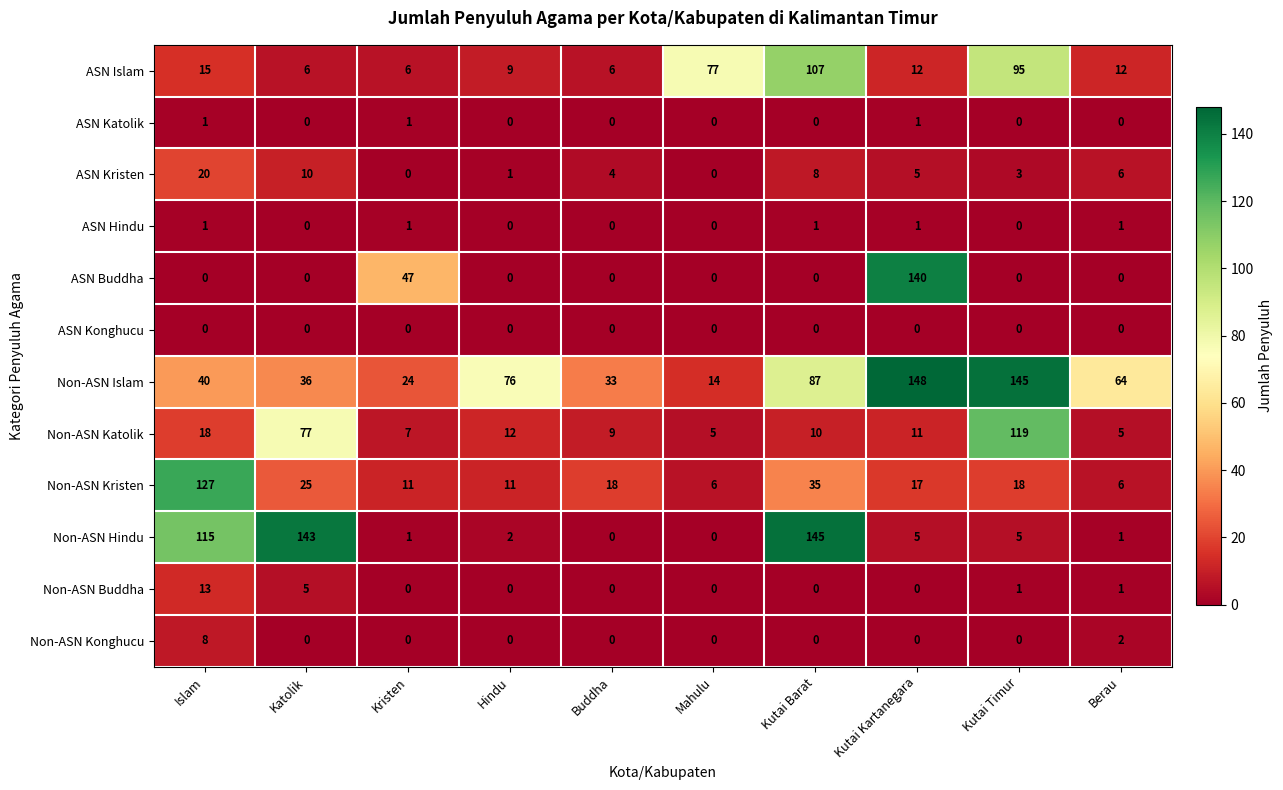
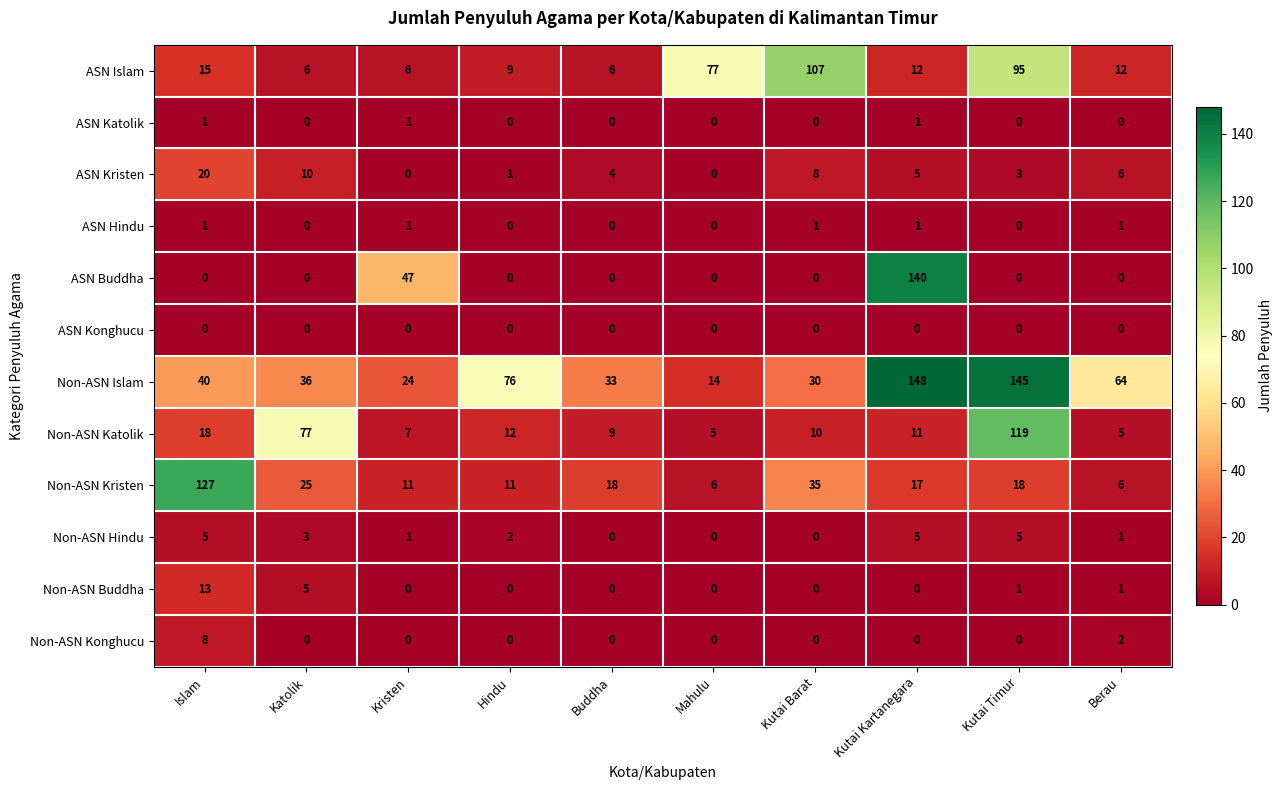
  {
    "ASN Islam": {
      "Islam": 15,
      "Katolik": 6,
      "Kristen": 6,
      "Hindu": 9,
      "Buddha": 6,
      "Mahulu": 77,
      "Kutai Barat": 107,
      "Kutai Kartanegara": 12,
      "Kutai Timur": 95,
      "Berau": 12
    },
    "ASN Katolik": {
      "Islam": 1,
      "Katolik": 0,
      "Kristen": 1,
      "Hindu": 0,
      "Buddha": 0,
      "Mahulu": 0,
      "Kutai Barat": 0,
      "Kutai Kartanegara": 1,
      "Kutai Timur": 0,
      "Berau": 0
    },
    "ASN Kristen": {
      "Islam": 20,
      "Katolik": 10,
      "Kristen": 0,
      "Hindu": 1,
      "Buddha": 4,
      "Mahulu": 0,
      "Kutai Barat": 8,
      "Kutai Kartanegara": 5,
      "Kutai Timur": 3,
      "Berau": 6
    },
    "ASN Hindu": {
      "Islam": 1,
      "Katolik": 0,
      "Kristen": 1,
      "Hindu": 0,
      "Buddha": 0,
      "Mahulu": 0,
      "Kutai Barat": 1,
      "Kutai Kartanegara": 1,
      "Kutai Timur": 0,
      "Berau": 1
    },
    "ASN Buddha": {
      "Islam": 0,
      "Katolik": 0,
      "Kristen": 47,
      "Hindu": 0,
      "Buddha": 0,
      "Mahulu": 0,
      "Kutai Barat": 0,
      "Kutai Kartanegara": 140,
      "Kutai Timur": 0,
      "Berau": 0
    },
    "ASN Konghucu": {
      "Islam": 0,
      "Katolik": 0,
      "Kristen": 0,
      "Hindu": 0,
      "Buddha": 0,
      "Mahulu": 0,
      "Kutai Barat": 0,
      "Kutai Kartanegara": 0,
      "Kutai Timur": 0,
      "Berau": 0
    },
    "Non-ASN Islam": {
      "Islam": 40,
      "Katolik": 36,
      "Kristen": 24,
      "Hindu": 76,
      "Buddha": 33,
      "Mahulu": 14,
-     "Kutai Barat": 87,
+     "Kutai Barat": 30,
      "Kutai Kartanegara": 148,
      "Kutai Timur": 145,
      "Berau": 64
    },
    "Non-ASN Katolik": {
      "Islam": 18,
      "Katolik": 77,
      "Kristen": 7,
      "Hindu": 12,
      "Buddha": 9,
      "Mahulu": 5,
      "Kutai Barat": 10,
      "Kutai Kartanegara": 11,
      "Kutai Timur": 119,
      "Berau": 5
    },
    "Non-ASN Kristen": {
      "Islam": 127,
      "Katolik": 25,
      "Kristen": 11,
      "Hindu": 11,
      "Buddha": 18,
      "Mahulu": 6,
      "Kutai Barat": 35,
      "Kutai Kartanegara": 17,
      "Kutai Timur": 18,
      "Berau": 6
    },
    "Non-ASN Hindu": {
-     "Islam": 115,
-     "Katolik": 143,
+     "Islam": 5,
+     "Katolik": 3,
      "Kristen": 1,
      "Hindu": 2,
      "Buddha": 0,
      "Mahulu": 0,
-     "Kutai Barat": 145,
+     "Kutai Barat": 0,
      "Kutai Kartanegara": 5,
      "Kutai Timur": 5,
      "Berau": 1
    },
    "Non-ASN Buddha": {
      "Islam": 13,
      "Katolik": 5,
      "Kristen": 0,
      "Hindu": 0,
      "Buddha": 0,
      "Mahulu": 0,
      "Kutai Barat": 0,
      "Kutai Kartanegara": 0,
      "Kutai Timur": 1,
      "Berau": 1
    },
    "Non-ASN Konghucu": {
      "Islam": 8,
      "Katolik": 0,
      "Kristen": 0,
      "Hindu": 0,
      "Buddha": 0,
      "Mahulu": 0,
      "Kutai Barat": 0,
      "Kutai Kartanegara": 0,
      "Kutai Timur": 0,
      "Berau": 2
    }
  }
